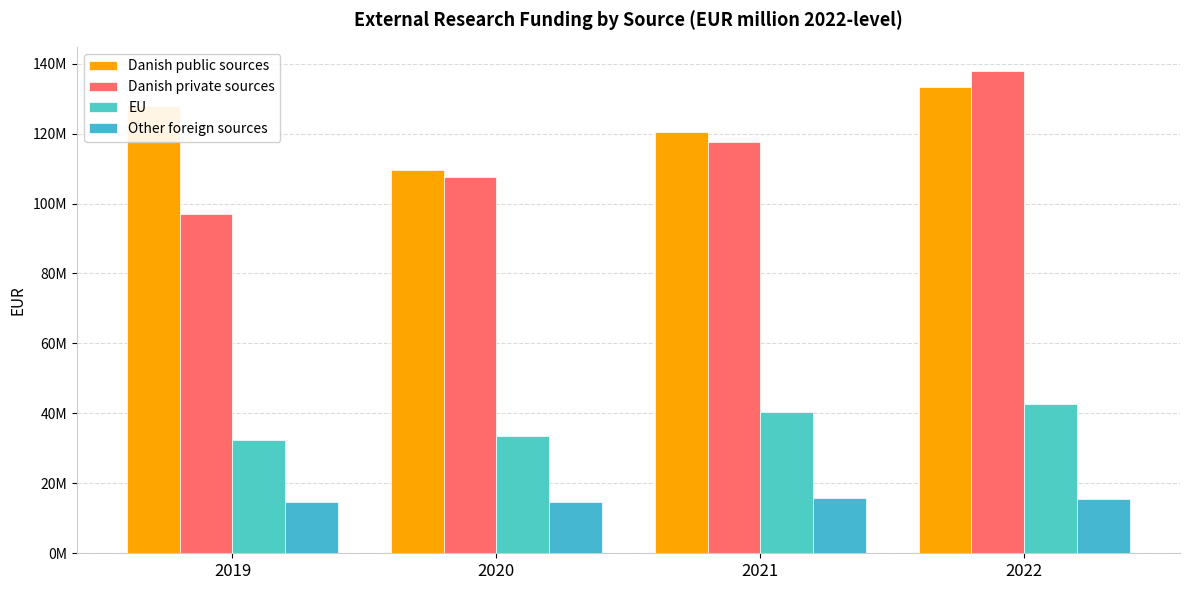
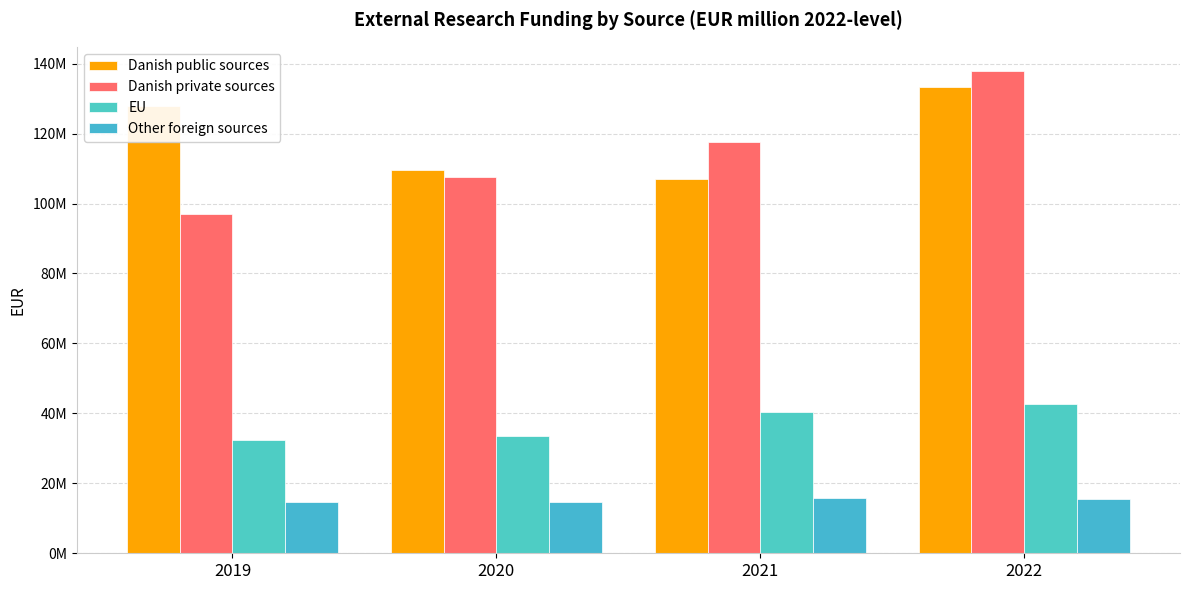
  {
    "Danish public sources": {
      "2020": 110000000,
-     "2021": 120000000,
+     "2021": 107000000,
      "2022": 133000000
    },
    "Danish private sources": {
      "2019": 97000000,
      "2020": 108000000,
      "2021": 118000000,
      "2022": 138000000
    }
  }
